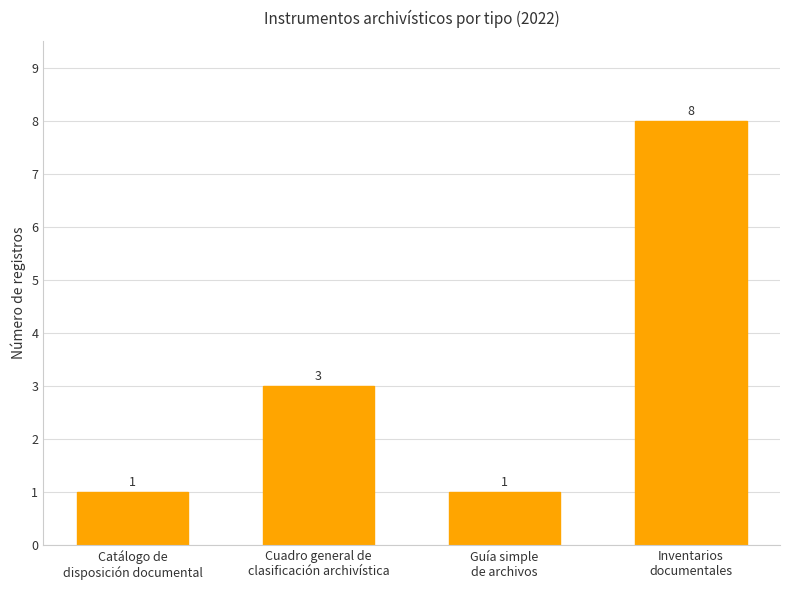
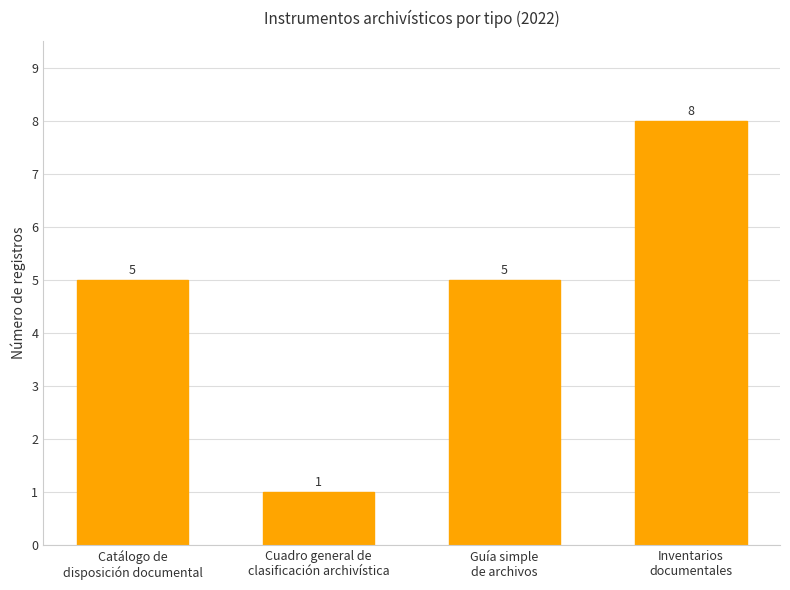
  {
-   "Catálogo de disposición documental": 1,
-   "Cuadro general de clasificación archivística": 3,
-   "Guía simple de archivos": 1,
+   "Catálogo de disposición documental": 5,
+   "Cuadro general de clasificación archivística": 1,
+   "Guía simple de archivos": 5,
    "Inventarios documentales": 8
  }
